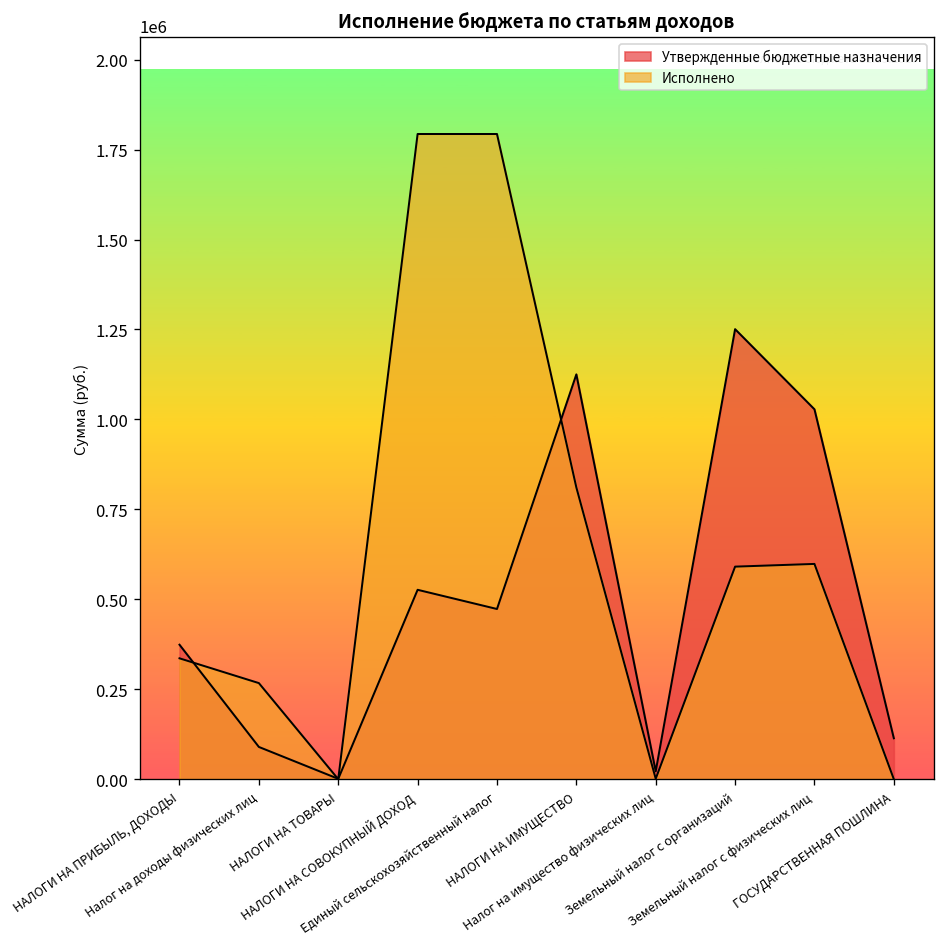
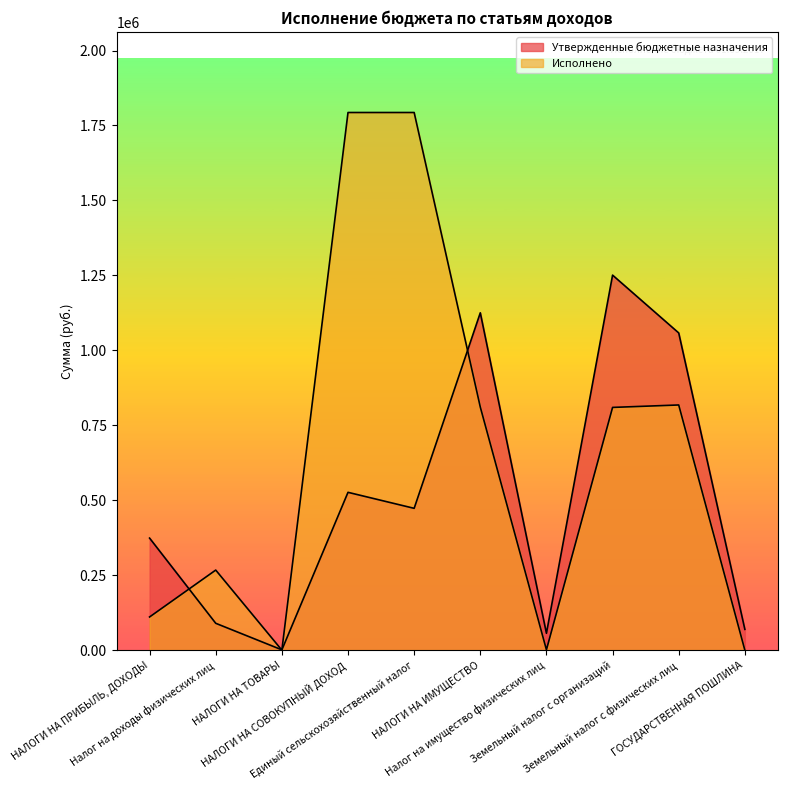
  {
    "Утвержденные бюджетные назначения": {
      "НАЛОГИ НА ПРИБЫЛЬ, ДОХОДЫ": 370000,
      "Налог на доходы физических лиц": 90000,
      "НАЛОГИ НА СОВОКУПНЫЙ ДОХОД": 530000,
      "Единый сельскохозяйственный налог": 470000,
      "НАЛОГИ НА ИМУЩЕСТВО": 1130000,
-     "Налог на имущество физических лиц": 20000,
+     "Налог на имущество физических лиц": 60000,
      "Земельный налог с организаций": 1250000,
-     "Земельный налог с физических лиц": 1030000,
-     "ГОСУДАРСТВЕННАЯ ПОШЛИНА": 110000
+     "Земельный налог с физических лиц": 1060000,
+     "ГОСУДАРСТВЕННАЯ ПОШЛИНА": 70000
    },
    "Исполнено": {
-     "НАЛОГИ НА ПРИБЫЛЬ, ДОХОДЫ": 340000,
+     "НАЛОГИ НА ПРИБЫЛЬ, ДОХОДЫ": 110000,
      "Налог на доходы физических лиц": 270000,
      "НАЛОГИ НА СОВОКУПНЫЙ ДОХОД": 1790000,
      "Единый сельскохозяйственный налог": 1790000,
      "НАЛОГИ НА ИМУЩЕСТВО": 810000,
      "Налог на имущество физических лиц": 0,
-     "Земельный налог с организаций": 590000,
-     "Земельный налог с физических лиц": 600000,
+     "Земельный налог с организаций": 810000,
+     "Земельный налог с физических лиц": 820000,
      "ГОСУДАРСТВЕННАЯ ПОШЛИНА": 0
    }
  }
